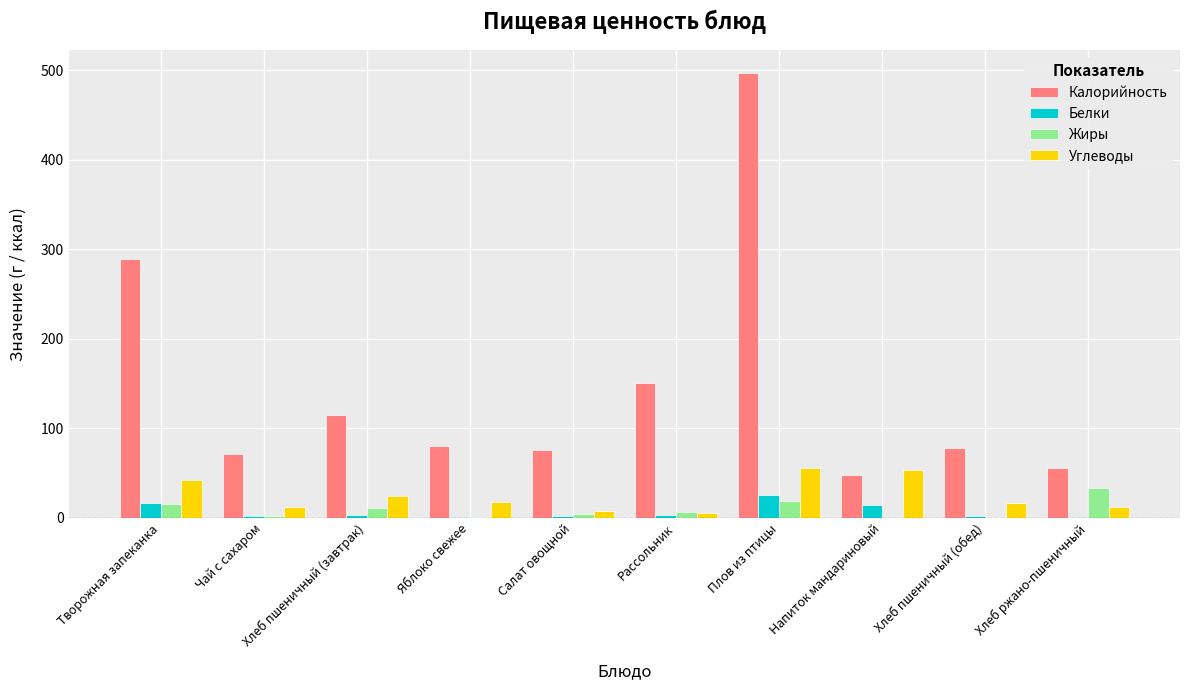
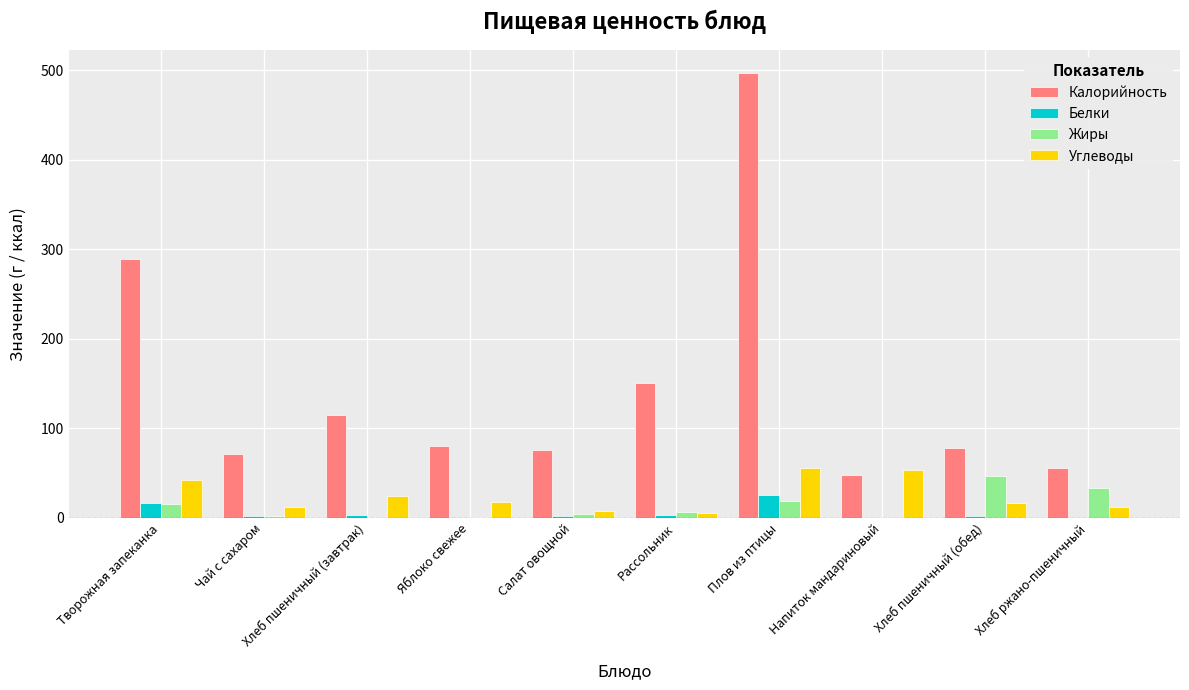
  {
    "Калорийность": {
      "Творожная запеканка": 290,
      "Чай с сахаром": 70,
      "Хлеб пшеничный (завтрак)": 120,
      "Яблоко свежее": 80,
      "Салат овощной": 80,
      "Рассольник": 150,
      "Плов из птицы": 500,
      "Напиток мандариновый": 50,
      "Хлеб пшеничный (обед)": 80,
      "Хлеб ржано-пшеничный": 60
    },
    "Белки": {
      "Творожная запеканка": 20,
      "Хлеб пшеничный (завтрак)": 0,
      "Плов из птицы": 30,
-     "Напиток мандариновый": 10
+     "Напиток мандариновый": 0
    },
    "Жиры": {
      "Творожная запеканка": 10,
-     "Хлеб пшеничный (завтрак)": 10,
+     "Хлеб пшеничный (завтрак)": 0,
      "Салат овощной": 0,
      "Рассольник": 10,
      "Плов из птицы": 20,
-     "Хлеб пшеничный (обед)": 0,
+     "Хлеб пшеничный (обед)": 50,
      "Хлеб ржано-пшеничный": 30
    },
    "Углеводы": {
      "Творожная запеканка": 40,
      "Чай с сахаром": 10,
      "Хлеб пшеничный (завтрак)": 20,
      "Яблоко свежее": 20,
      "Салат овощной": 10,
      "Рассольник": 10,
      "Плов из птицы": 60,
      "Напиток мандариновый": 50,
      "Хлеб пшеничный (обед)": 20,
      "Хлеб ржано-пшеничный": 10
    }
  }
